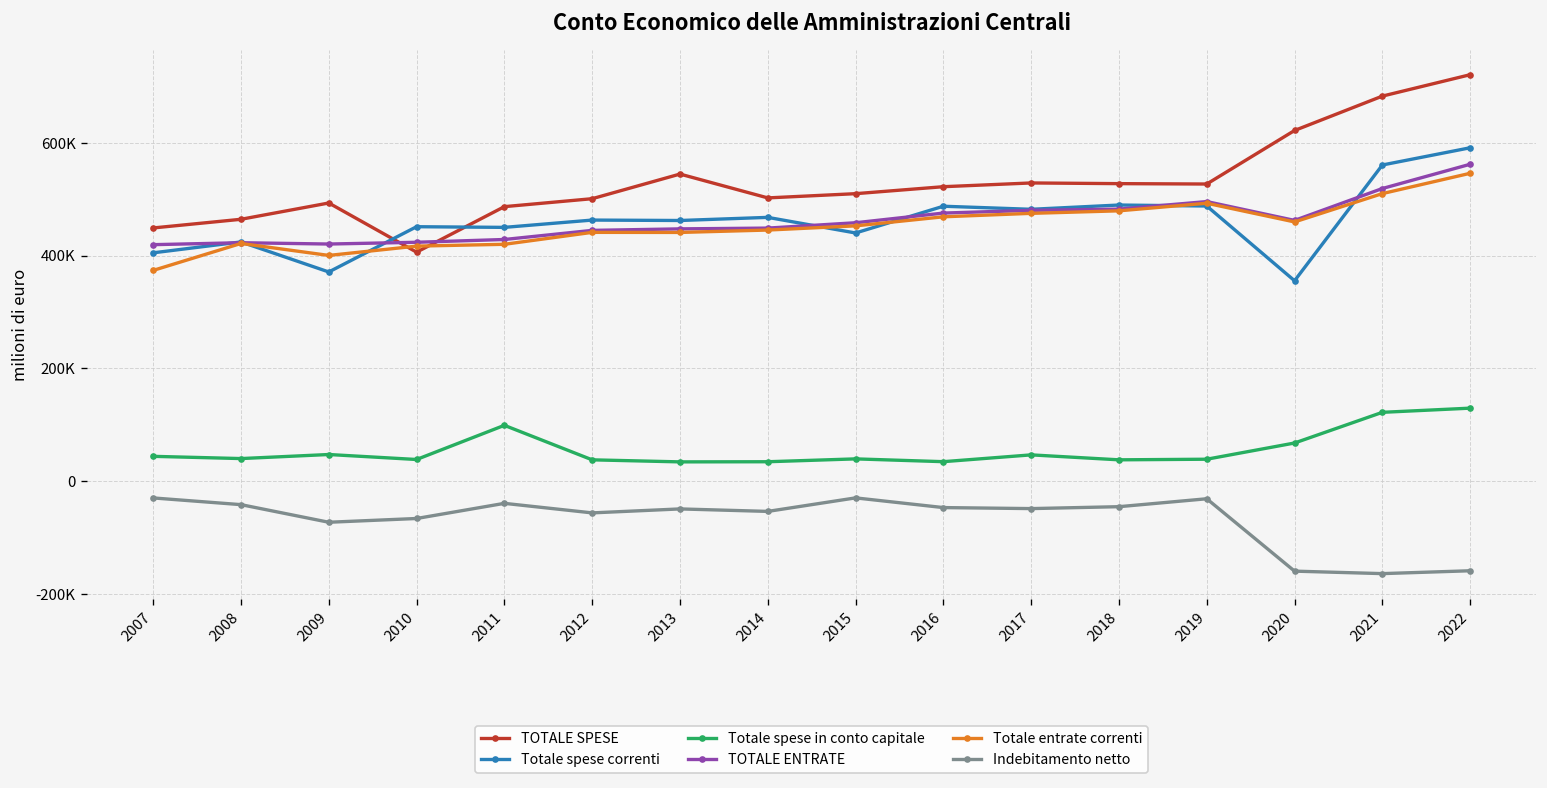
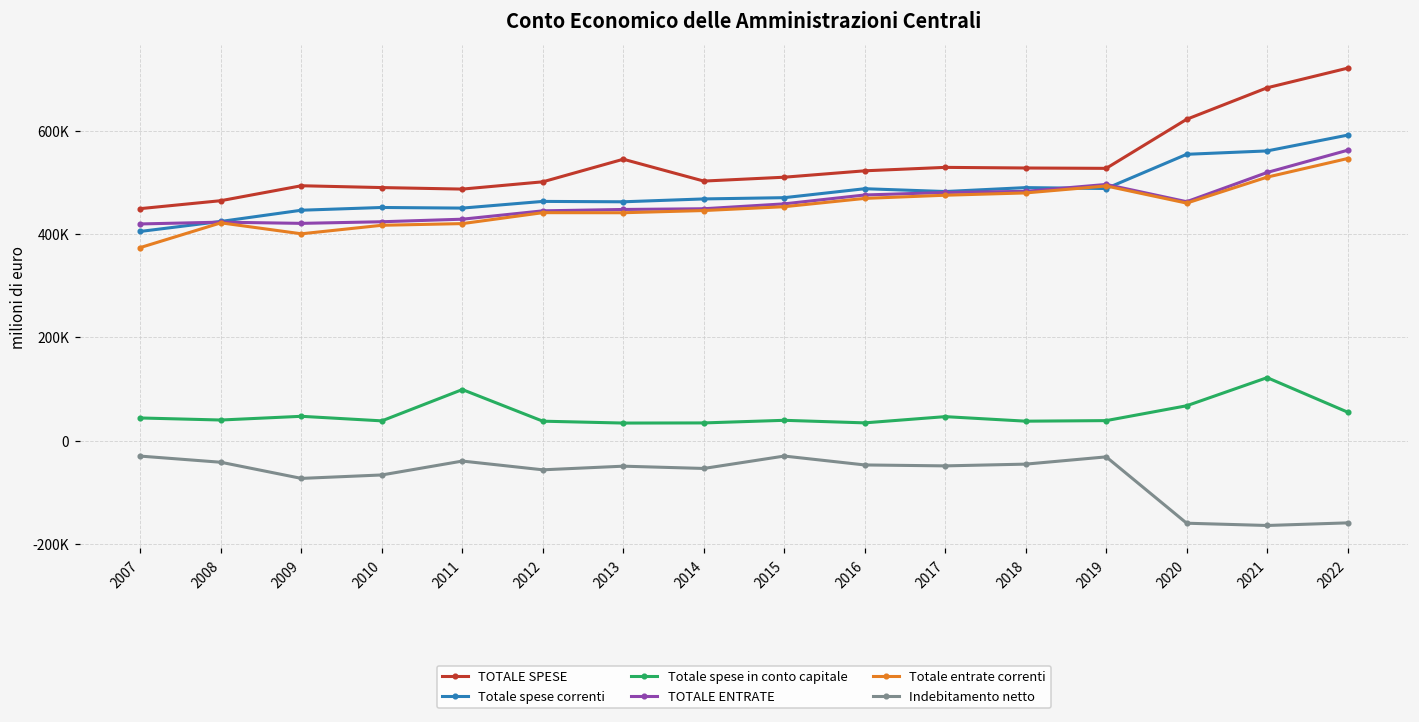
  {
    "TOTALE SPESE": {
      "2007": 450000,
      "2008": 460000,
      "2009": 490000,
-     "2010": 410000,
+     "2010": 490000,
      "2011": 490000,
      "2012": 500000,
      "2013": 540000,
      "2014": 500000,
      "2015": 510000,
      "2016": 520000,
      "2017": 530000,
      "2018": 530000,
      "2019": 530000,
      "2020": 620000,
      "2021": 680000,
      "2022": 720000
    },
    "Totale spese correnti": {
      "2007": 400000,
-     "2009": 370000,
+     "2009": 450000,
      "2010": 450000,
      "2011": 450000,
      "2012": 460000,
      "2013": 460000,
      "2014": 470000,
-     "2015": 440000,
+     "2015": 470000,
      "2016": 490000,
      "2018": 490000,
-     "2020": 360000,
+     "2020": 550000,
      "2021": 560000,
      "2022": 590000
    },
    "Totale spese in conto capitale": {
      "2007": 40000,
      "2008": 40000,
      "2009": 50000,
      "2010": 40000,
      "2011": 100000,
      "2012": 40000,
      "2013": 30000,
      "2014": 30000,
      "2015": 40000,
      "2016": 30000,
      "2017": 50000,
      "2018": 40000,
      "2019": 40000,
      "2020": 70000,
      "2021": 120000,
-     "2022": 130000
+     "2022": 60000
    },
    "TOTALE ENTRATE": {
      "2007": 420000,
      "2009": 420000,
      "2010": 420000,
      "2011": 430000,
      "2013": 450000,
      "2015": 460000,
      "2016": 480000,
      "2021": 520000,
      "2022": 560000
    },
    "Totale entrate correnti": {
      "2007": 370000,
      "2009": 400000,
      "2010": 420000,
      "2011": 420000,
      "2013": 440000,
      "2015": 450000,
      "2016": 470000,
      "2021": 510000,
      "2022": 550000
    },
    "Indebitamento netto": {
      "2007": -30000,
      "2008": -40000,
      "2009": -70000,
      "2010": -70000,
      "2011": -40000,
      "2012": -60000,
      "2013": -50000,
      "2014": -50000,
      "2015": -30000,
      "2016": -50000,
      "2017": -50000,
      "2018": -50000,
      "2019": -30000,
      "2020": -160000,
      "2021": -160000,
      "2022": -160000
    }
  }
